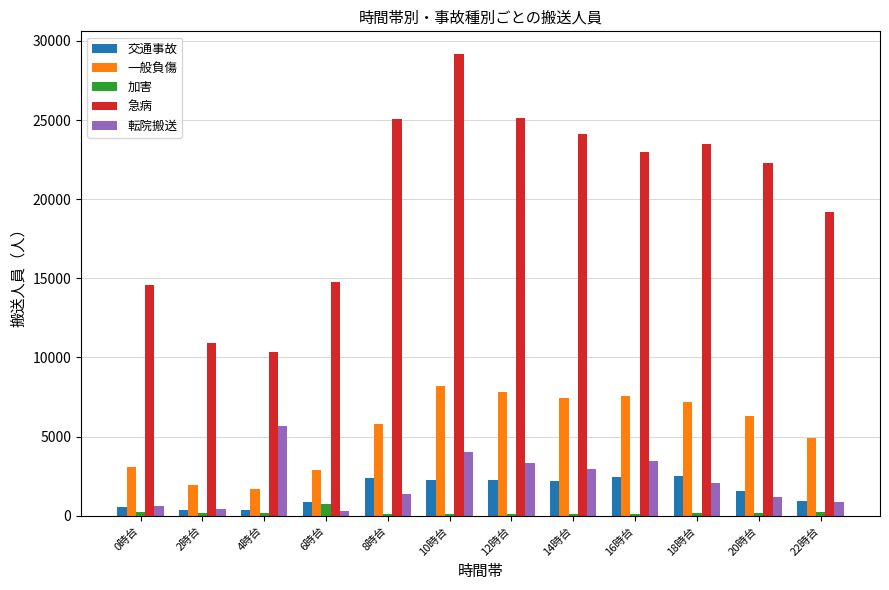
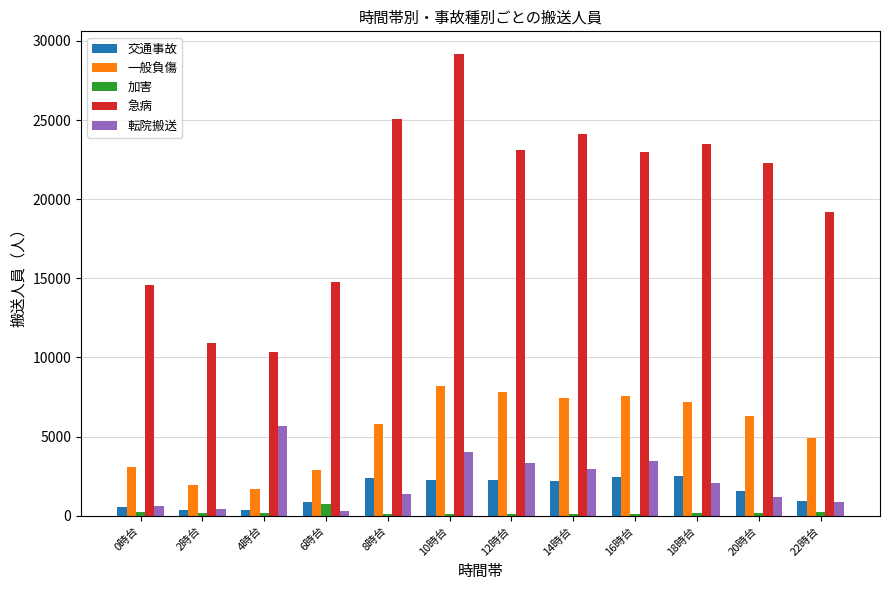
  {
    "交通事故": {
      "0時台": 600,
      "2時台": 400,
      "4時台": 300,
      "6時台": 900,
      "8時台": 2400,
      "10時台": 2300,
      "12時台": 2300,
      "14時台": 2200,
      "16時台": 2500,
      "18時台": 2500,
      "20時台": 1500,
      "22時台": 900
    },
    "一般負傷": {
      "0時台": 3100,
      "2時台": 1900,
      "4時台": 1700,
      "6時台": 2900,
      "8時台": 5800,
      "10時台": 8200,
      "12時台": 7800,
      "14時台": 7400,
      "16時台": 7600,
      "18時台": 7200,
      "20時台": 6300,
      "22時台": 4900
    },
    "加害": {
      "0時台": 300,
      "2時台": 200,
      "4時台": 200,
      "6時台": 700,
      "20時台": 200,
      "22時台": 200
    },
    "急病": {
      "0時台": 14600,
      "2時台": 10900,
      "4時台": 10300,
      "6時台": 14700,
      "8時台": 25100,
      "10時台": 29100,
-     "12時台": 25100,
+     "12時台": 23100,
      "14時台": 24100,
      "16時台": 23000,
      "18時台": 23500,
      "20時台": 22300,
      "22時台": 19200
    },
    "転院搬送": {
      "0時台": 600,
      "2時台": 400,
      "4時台": 5700,
      "6時台": 300,
      "8時台": 1300,
      "10時台": 4000,
      "12時台": 3300,
      "14時台": 3000,
      "16時台": 3500,
      "18時台": 2100,
      "20時台": 1200,
      "22時台": 900
    }
  }
